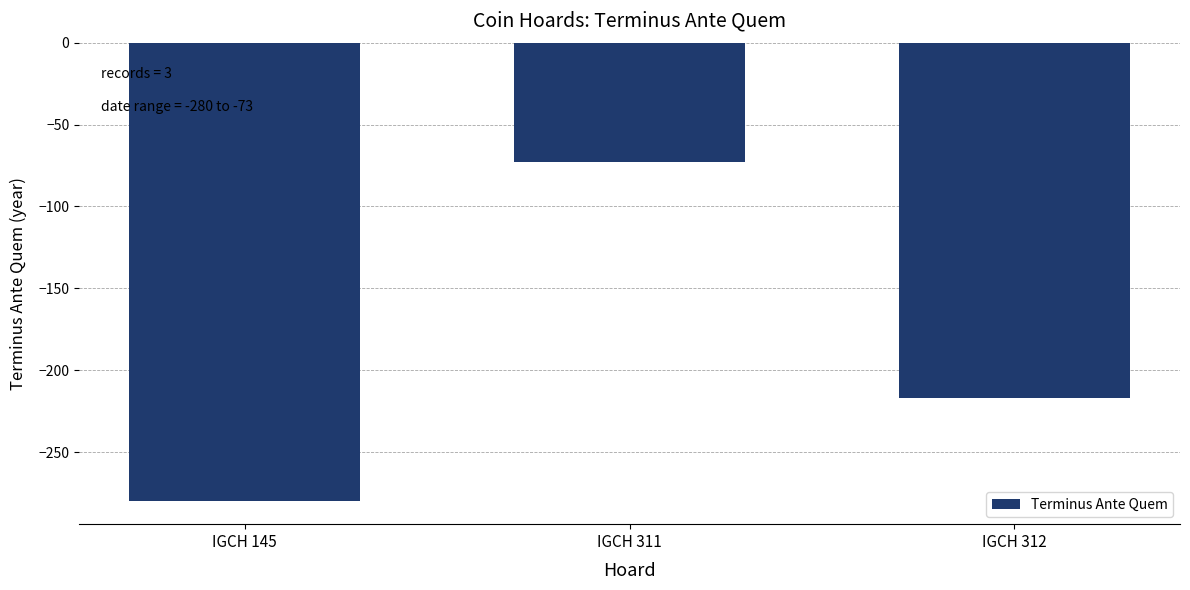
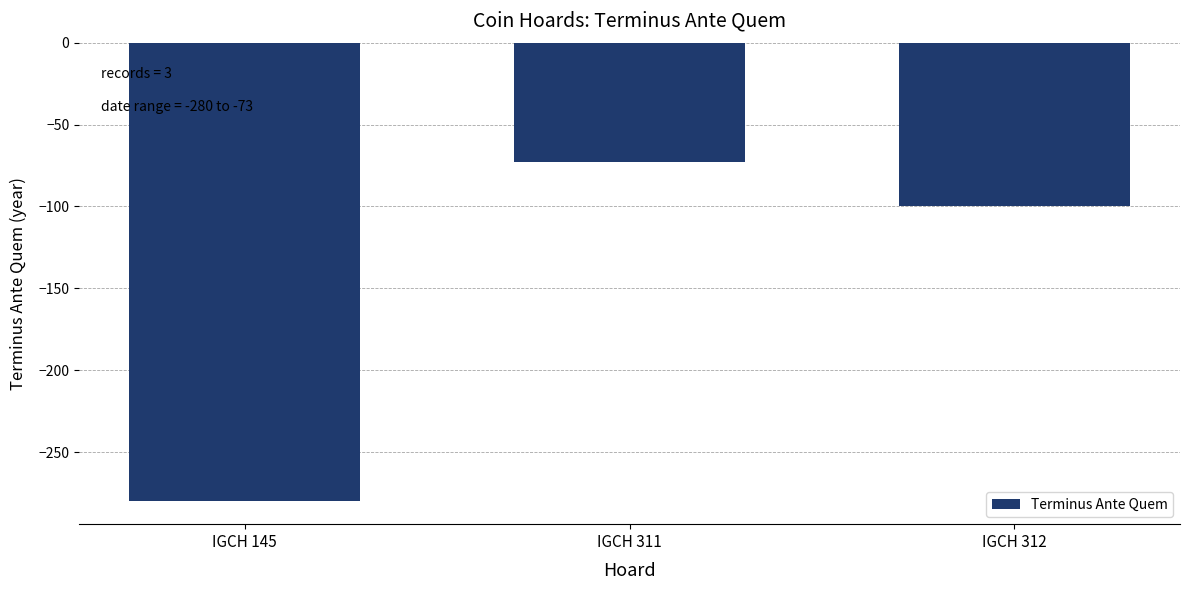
  {
    "IGCH 311": -73,
-   "IGCH 312": -217
+   "IGCH 312": -100
  }
